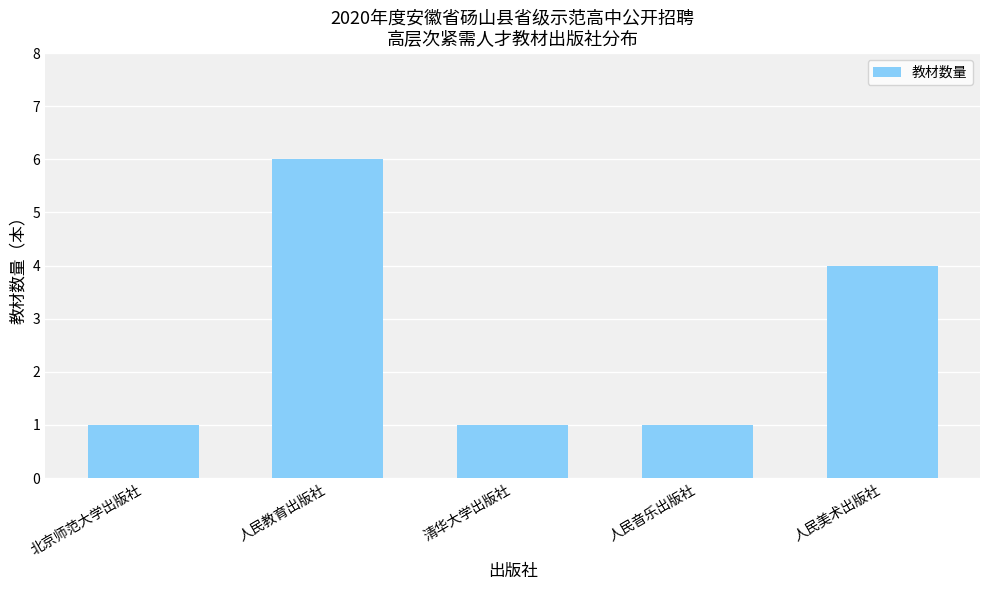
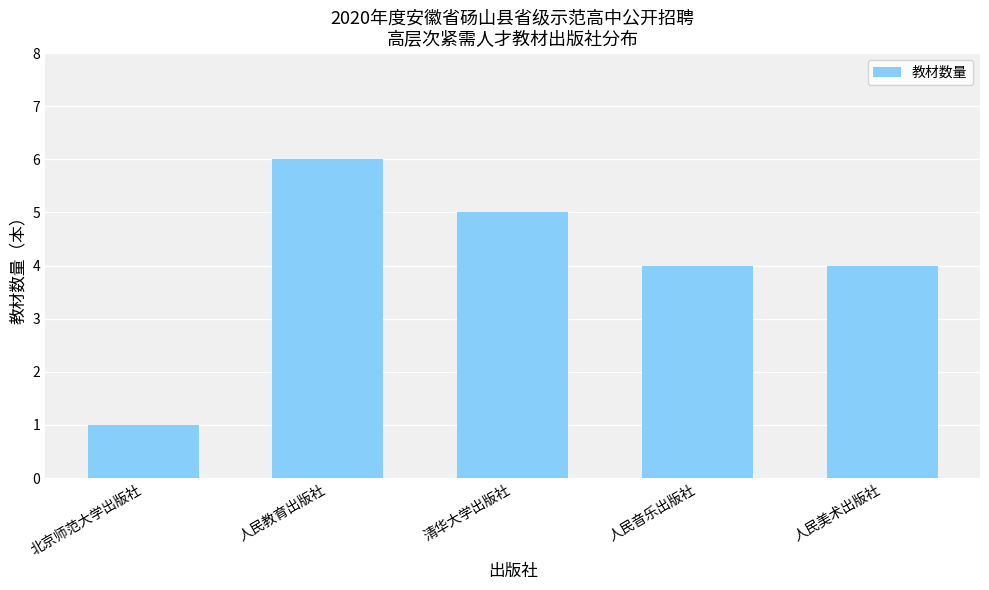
  {
    "北京师范大学出版社": 1,
    "人民教育出版社": 6,
-   "清华大学出版社": 1,
-   "人民音乐出版社": 1,
+   "清华大学出版社": 5,
+   "人民音乐出版社": 4,
    "人民美术出版社": 4
  }
